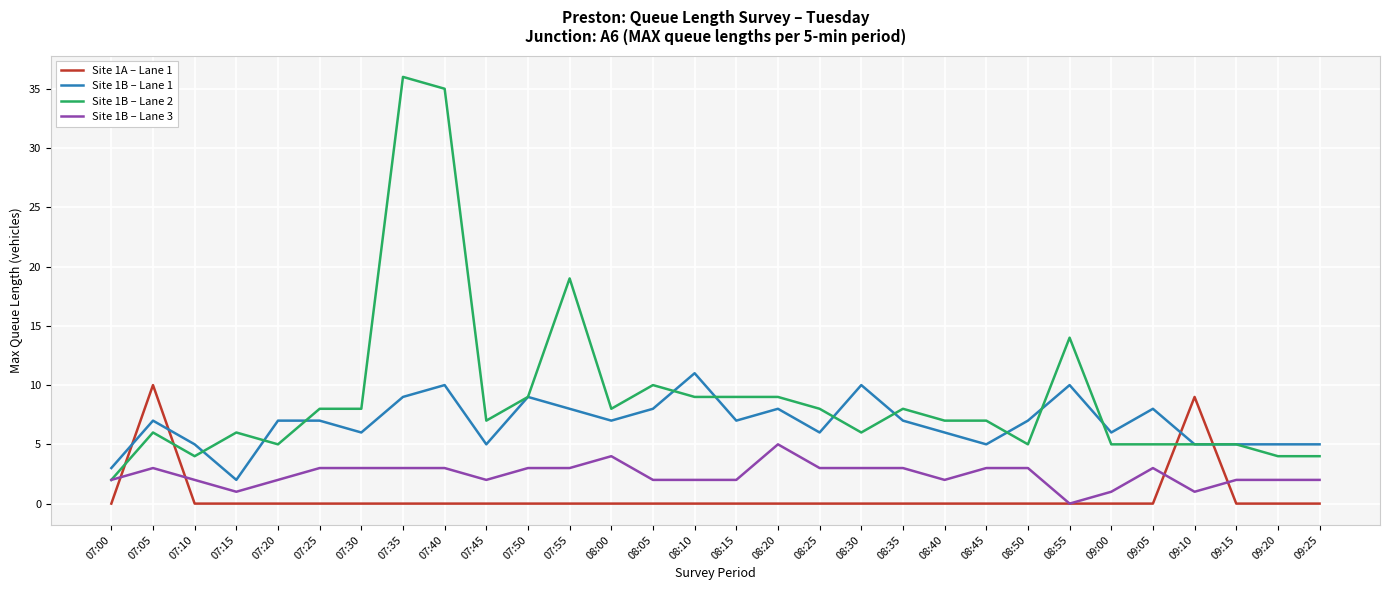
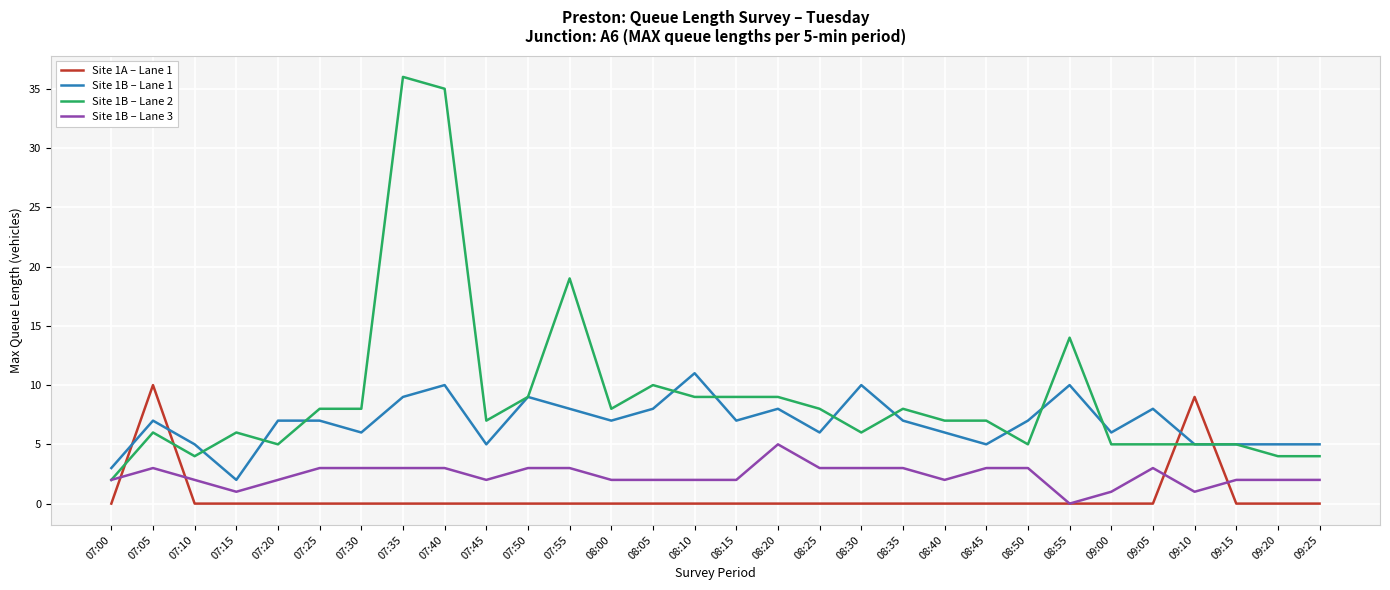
  {
    "Site 1A – Lane 1": {
      "07:00": 0,
      "07:05": 10,
      "07:10": 0,
      "07:15": 0,
      "07:20": 0,
      "07:25": 0,
      "07:30": 0,
      "07:35": 0,
      "07:40": 0,
      "07:45": 0,
      "07:50": 0,
      "07:55": 0,
      "08:00": 0,
      "08:05": 0,
      "08:10": 0,
      "08:15": 0,
      "08:20": 0,
      "08:25": 0,
      "08:30": 0,
      "08:35": 0,
      "08:40": 0,
      "08:45": 0,
      "08:50": 0,
      "09:00": 0,
      "09:05": 0,
      "09:10": 9,
      "09:15": 0,
      "09:20": 0,
      "09:25": 0
    },
    "Site 1B – Lane 1": {
      "07:00": 3,
      "07:05": 7,
      "07:10": 5,
      "07:15": 2,
      "07:20": 7,
      "07:25": 7,
      "07:30": 6,
      "07:35": 9,
      "07:40": 10,
      "07:45": 5,
      "07:55": 8,
      "08:00": 7,
      "08:05": 8,
      "08:10": 11,
      "08:15": 7,
      "08:20": 8,
      "08:25": 6,
      "08:30": 10,
      "08:35": 7,
      "08:40": 6,
      "08:45": 5,
      "08:50": 7,
      "08:55": 10,
      "09:00": 6,
      "09:05": 8,
      "09:20": 5,
      "09:25": 5
    },
    "Site 1B – Lane 2": {
      "07:05": 6,
      "07:10": 4,
      "07:15": 6,
      "07:20": 5,
      "07:25": 8,
      "07:30": 8,
      "07:35": 36,
      "07:40": 35,
      "07:45": 7,
      "07:55": 19,
      "08:00": 8,
      "08:05": 10,
      "08:10": 9,
      "08:15": 9,
      "08:20": 9,
      "08:25": 8,
      "08:30": 6,
      "08:35": 8,
      "08:40": 7,
      "08:45": 7,
      "08:50": 5,
      "08:55": 14,
      "09:00": 5,
      "09:05": 5,
      "09:20": 4,
      "09:25": 4
    },
    "Site 1B – Lane 3": {
      "07:05": 3,
      "07:10": 2,
      "07:15": 1,
      "07:20": 2,
      "07:25": 3,
      "07:30": 3,
      "07:35": 3,
      "07:40": 3,
      "07:45": 2,
      "07:50": 3,
      "07:55": 3,
-     "08:00": 4,
+     "08:00": 2,
      "08:05": 2,
      "08:10": 2,
      "08:15": 2,
      "08:20": 5,
      "08:25": 3,
      "08:30": 3,
      "08:35": 3,
      "08:40": 2,
      "08:45": 3,
      "08:50": 3,
      "09:00": 1,
      "09:05": 3,
      "09:10": 1,
      "09:15": 2,
      "09:20": 2,
      "09:25": 2
    }
  }
